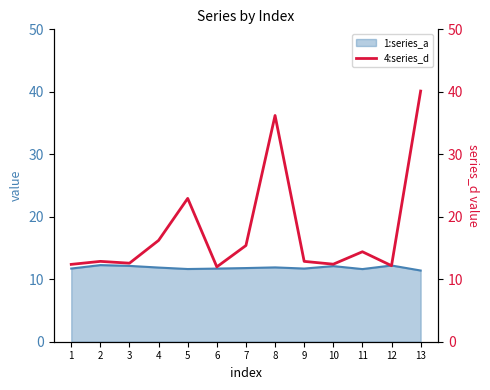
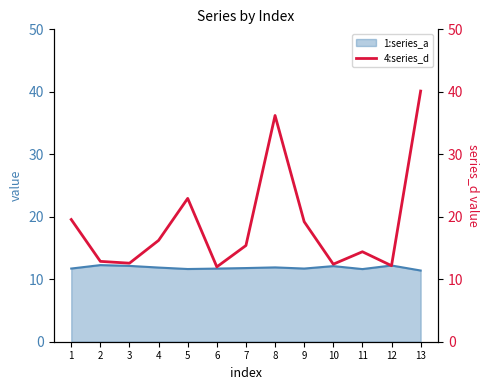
  {
    "1:series_a": {
      "1": 12,
      "2": 12,
      "3": 12,
      "4": 12,
      "5": 12,
      "6": 12,
      "7": 12,
      "8": 12,
      "9": 12,
      "10": 12,
      "11": 12,
      "12": 12,
      "13": 11
    },
    "4:series_d": {
-     "1": 12,
+     "1": 20,
      "2": 13,
      "3": 13,
      "4": 16,
      "5": 23,
      "6": 12,
      "7": 15,
      "8": 36,
-     "9": 13,
+     "9": 19,
      "10": 12,
      "11": 14,
      "12": 12,
      "13": 40
    }
  }
